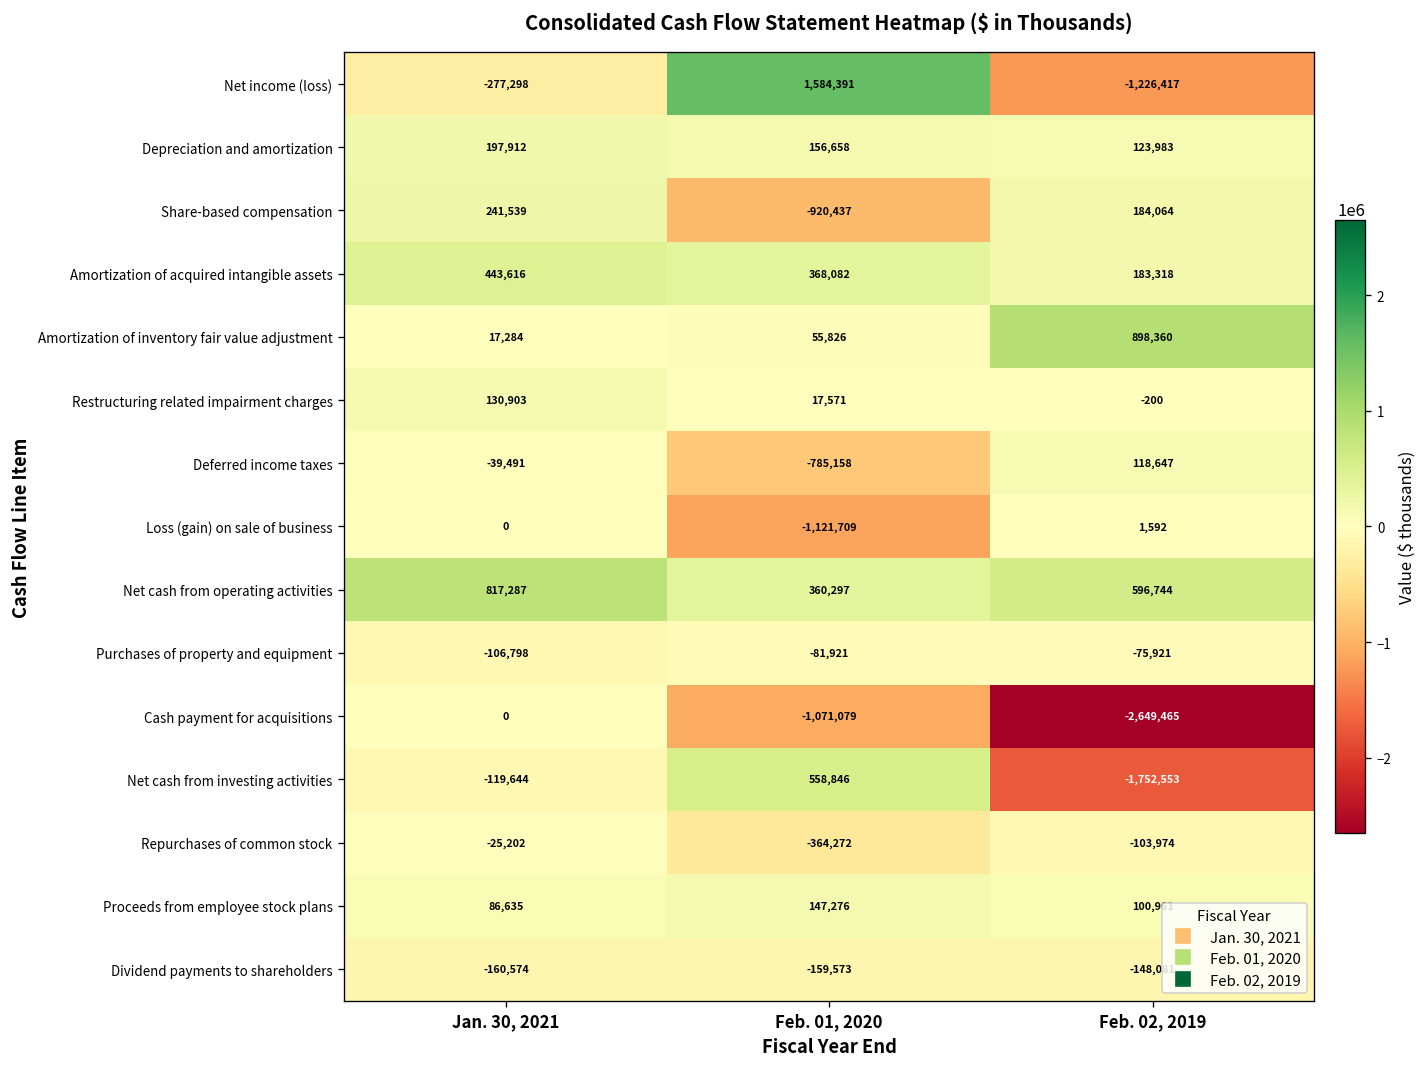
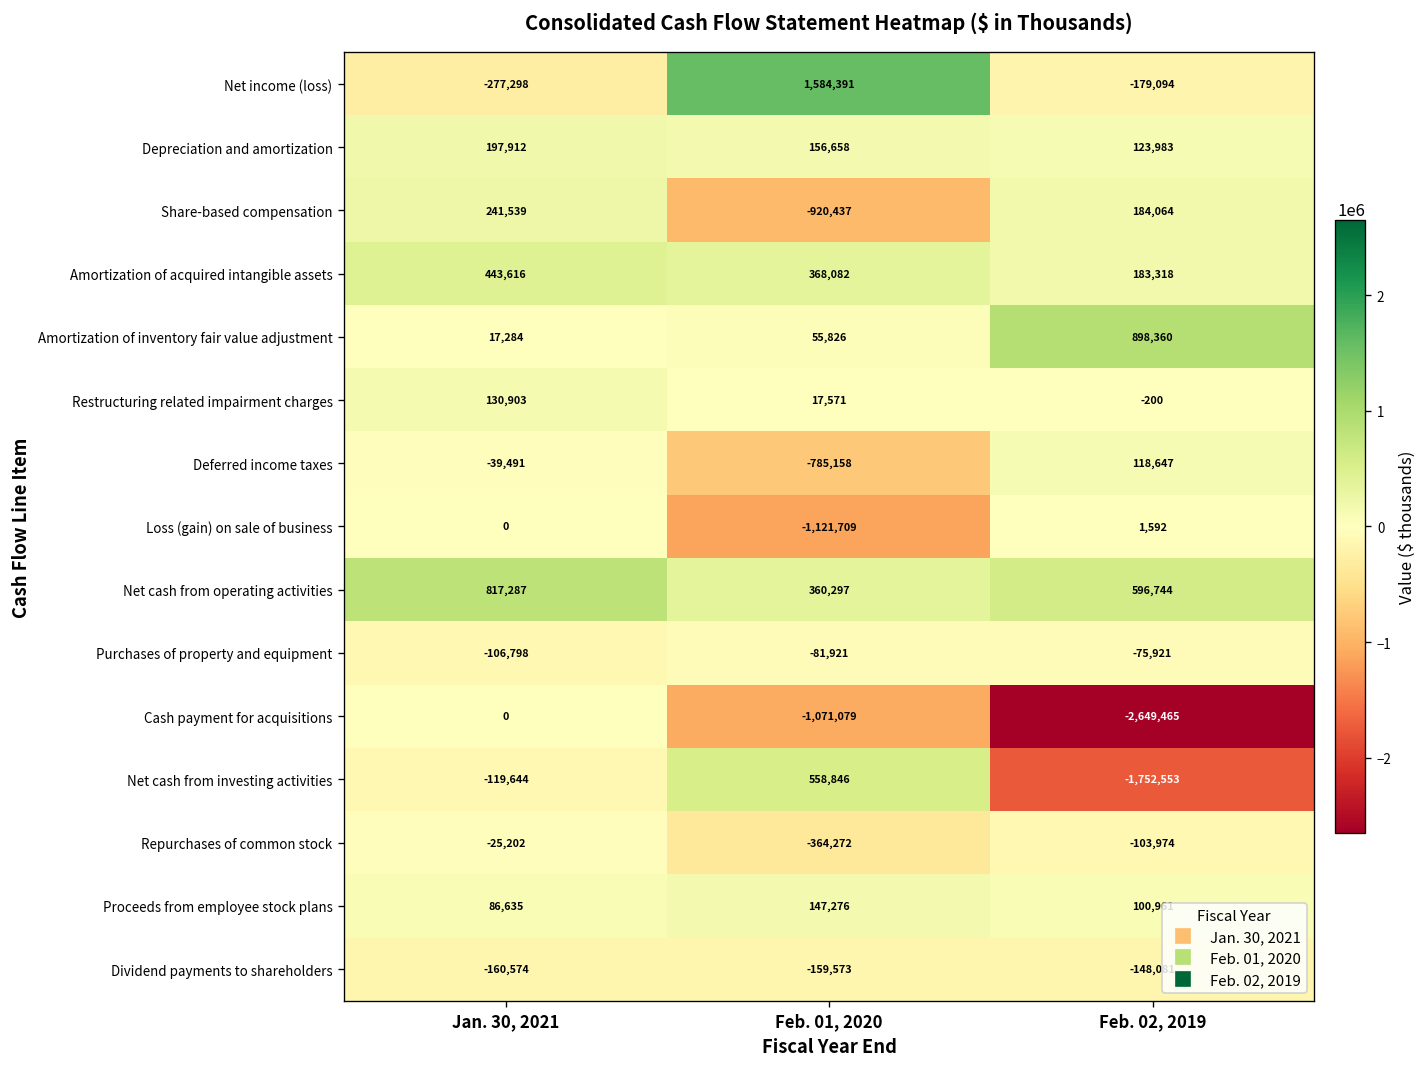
  {
    "Net income (loss)": {
      "Jan. 30, 2021": "-277,298",
      "Feb. 01, 2020": "1,584,391",
-     "Feb. 02, 2019": "-1,226,417"
+     "Feb. 02, 2019": "-179,094"
    },
    "Depreciation and amortization": {
      "Jan. 30, 2021": "197,912",
      "Feb. 01, 2020": "156,658",
      "Feb. 02, 2019": "123,983"
    },
    "Share-based compensation": {
      "Jan. 30, 2021": "241,539",
      "Feb. 01, 2020": "-920,437",
      "Feb. 02, 2019": "184,064"
    },
    "Amortization of acquired intangible assets": {
      "Jan. 30, 2021": "443,616",
      "Feb. 01, 2020": "368,082",
      "Feb. 02, 2019": "183,318"
    },
    "Amortization of inventory fair value adjustment": {
      "Jan. 30, 2021": "17,284",
      "Feb. 01, 2020": "55,826",
      "Feb. 02, 2019": "898,360"
    },
    "Restructuring related impairment charges": {
      "Jan. 30, 2021": "130,903",
      "Feb. 01, 2020": "17,571",
      "Feb. 02, 2019": "-200"
    },
    "Deferred income taxes": {
      "Jan. 30, 2021": "-39,491",
      "Feb. 01, 2020": "-785,158",
      "Feb. 02, 2019": "118,647"
    },
    "Loss (gain) on sale of business": {
      "Jan. 30, 2021": "0",
      "Feb. 01, 2020": "-1,121,709",
      "Feb. 02, 2019": "1,592"
    },
    "Net cash from operating activities": {
      "Jan. 30, 2021": "817,287",
      "Feb. 01, 2020": "360,297",
      "Feb. 02, 2019": "596,744"
    },
    "Purchases of property and equipment": {
      "Jan. 30, 2021": "-106,798",
      "Feb. 01, 2020": "-81,921",
      "Feb. 02, 2019": "-75,921"
    },
    "Cash payment for acquisitions": {
      "Jan. 30, 2021": "0",
      "Feb. 01, 2020": "-1,071,079",
      "Feb. 02, 2019": "-2,649,465"
    },
    "Net cash from investing activities": {
      "Jan. 30, 2021": "-119,644",
      "Feb. 01, 2020": "558,846",
      "Feb. 02, 2019": "-1,752,553"
    },
    "Repurchases of common stock": {
      "Jan. 30, 2021": "-25,202",
      "Feb. 01, 2020": "-364,272",
      "Feb. 02, 2019": "-103,974"
    },
    "Proceeds from employee stock plans": {
      "Jan. 30, 2021": "86,635",
      "Feb. 01, 2020": "147,276"
    },
    "Dividend payments to shareholders": {
      "Jan. 30, 2021": "-160,574",
      "Feb. 01, 2020": "-159,573"
    }
  }
